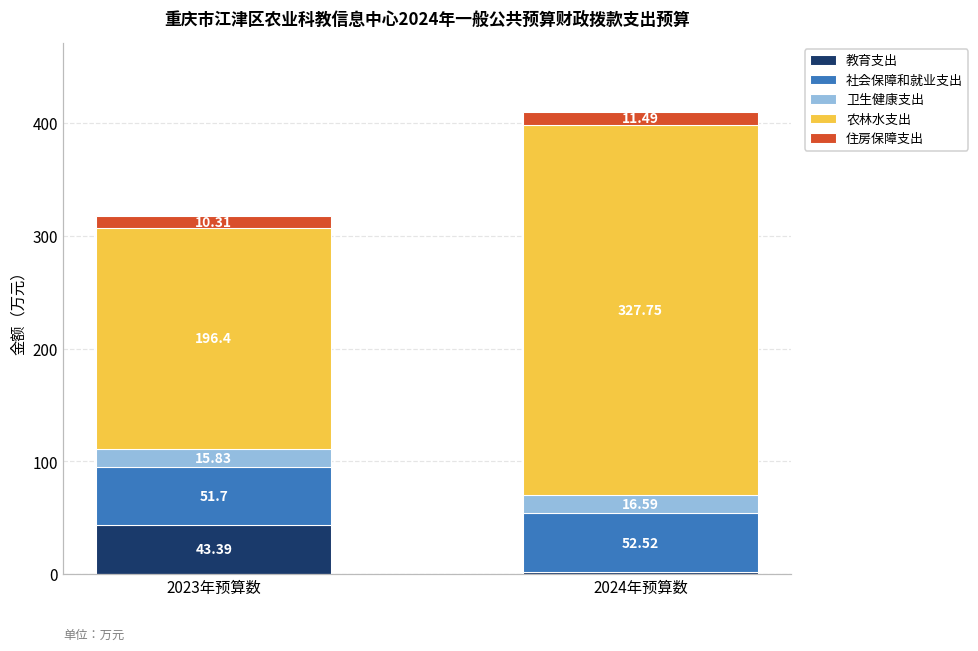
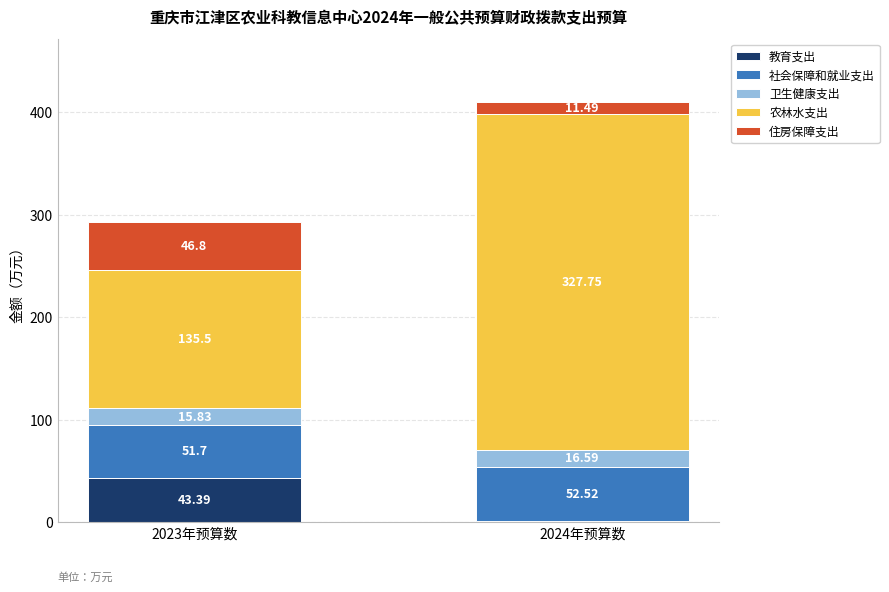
  {
    "教育支出": {
      "2023年预算数": 43.39
    },
    "社会保障和就业支出": {
      "2023年预算数": 51.7,
      "2024年预算数": 52.52
    },
    "卫生健康支出": {
      "2023年预算数": 15.83,
      "2024年预算数": 16.59
    },
    "农林水支出": {
-     "2023年预算数": 196.4,
+     "2023年预算数": 135.5,
      "2024年预算数": 327.75
    },
    "住房保障支出": {
-     "2023年预算数": 10.31,
+     "2023年预算数": 46.8,
      "2024年预算数": 11.49
    }
  }
